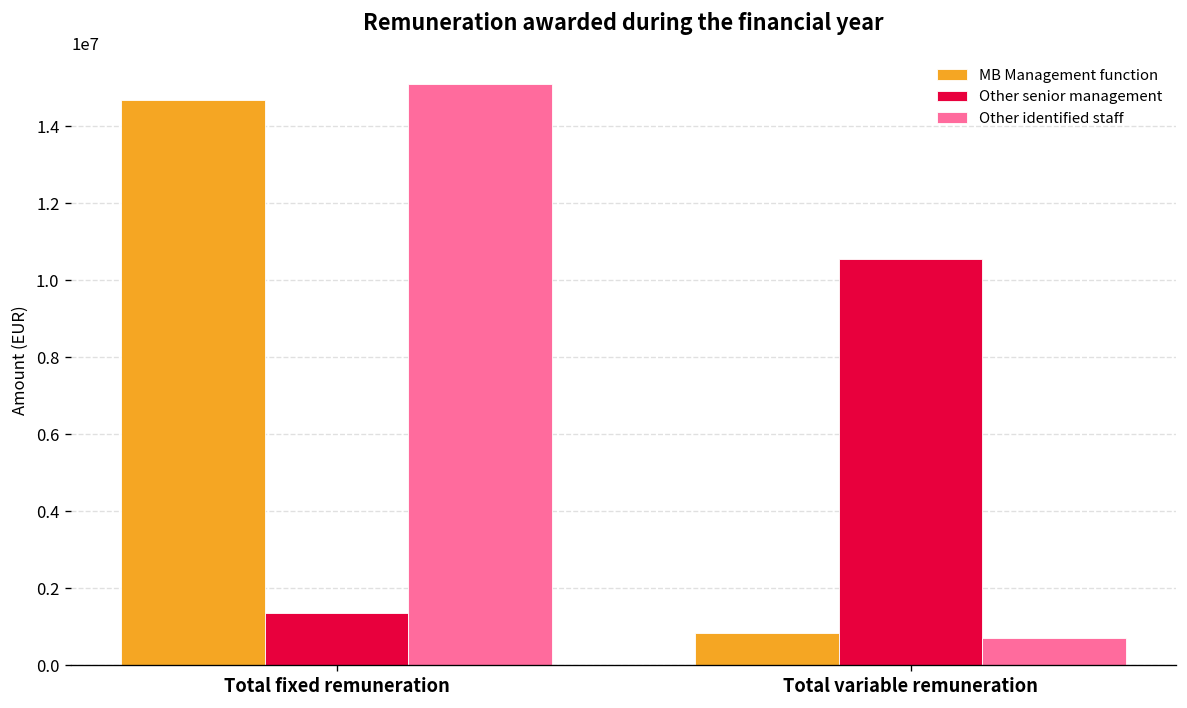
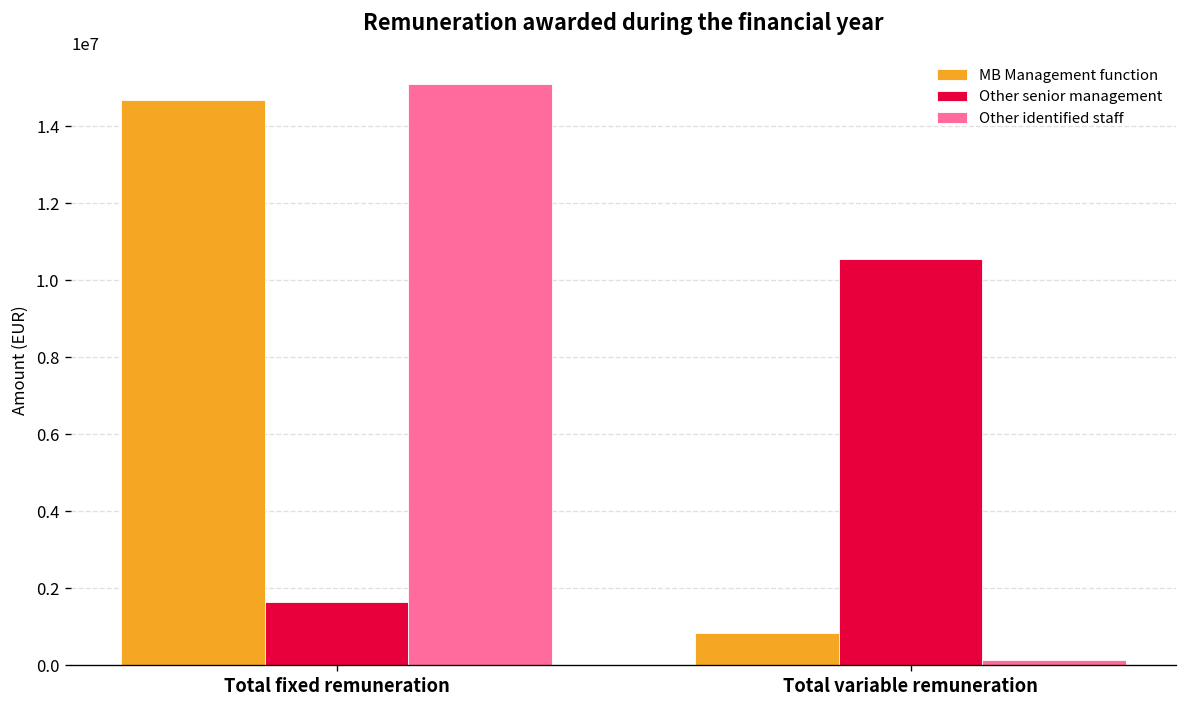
  {
    "MB Management function": {
      "Total fixed remuneration": 14700000,
      "Total variable remuneration": 800000
    },
    "Other senior management": {
-     "Total fixed remuneration": 1400000,
+     "Total fixed remuneration": 1600000,
      "Total variable remuneration": 10600000
    },
    "Other identified staff": {
      "Total fixed remuneration": 15100000,
-     "Total variable remuneration": 700000
+     "Total variable remuneration": 100000
    }
  }
